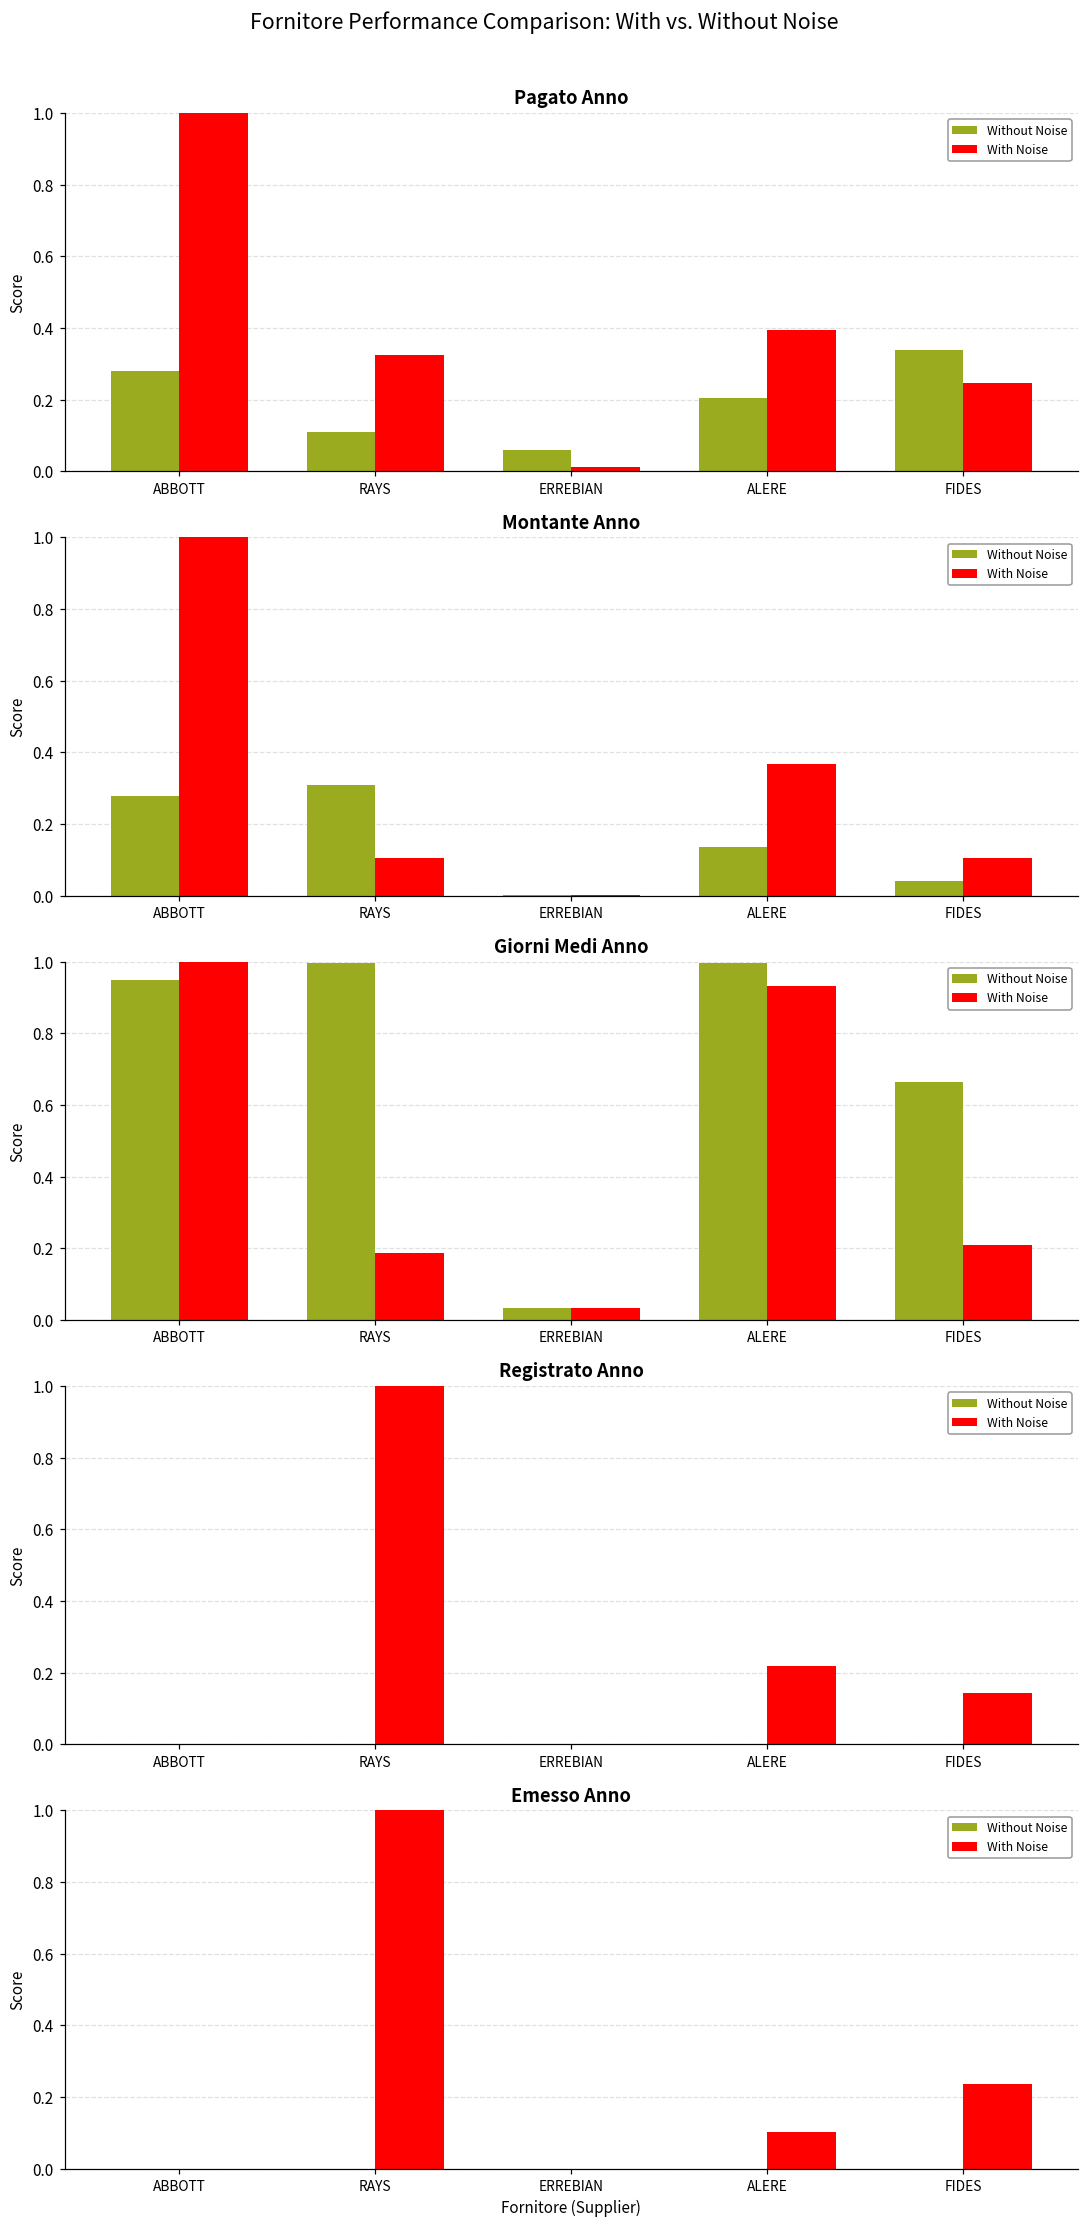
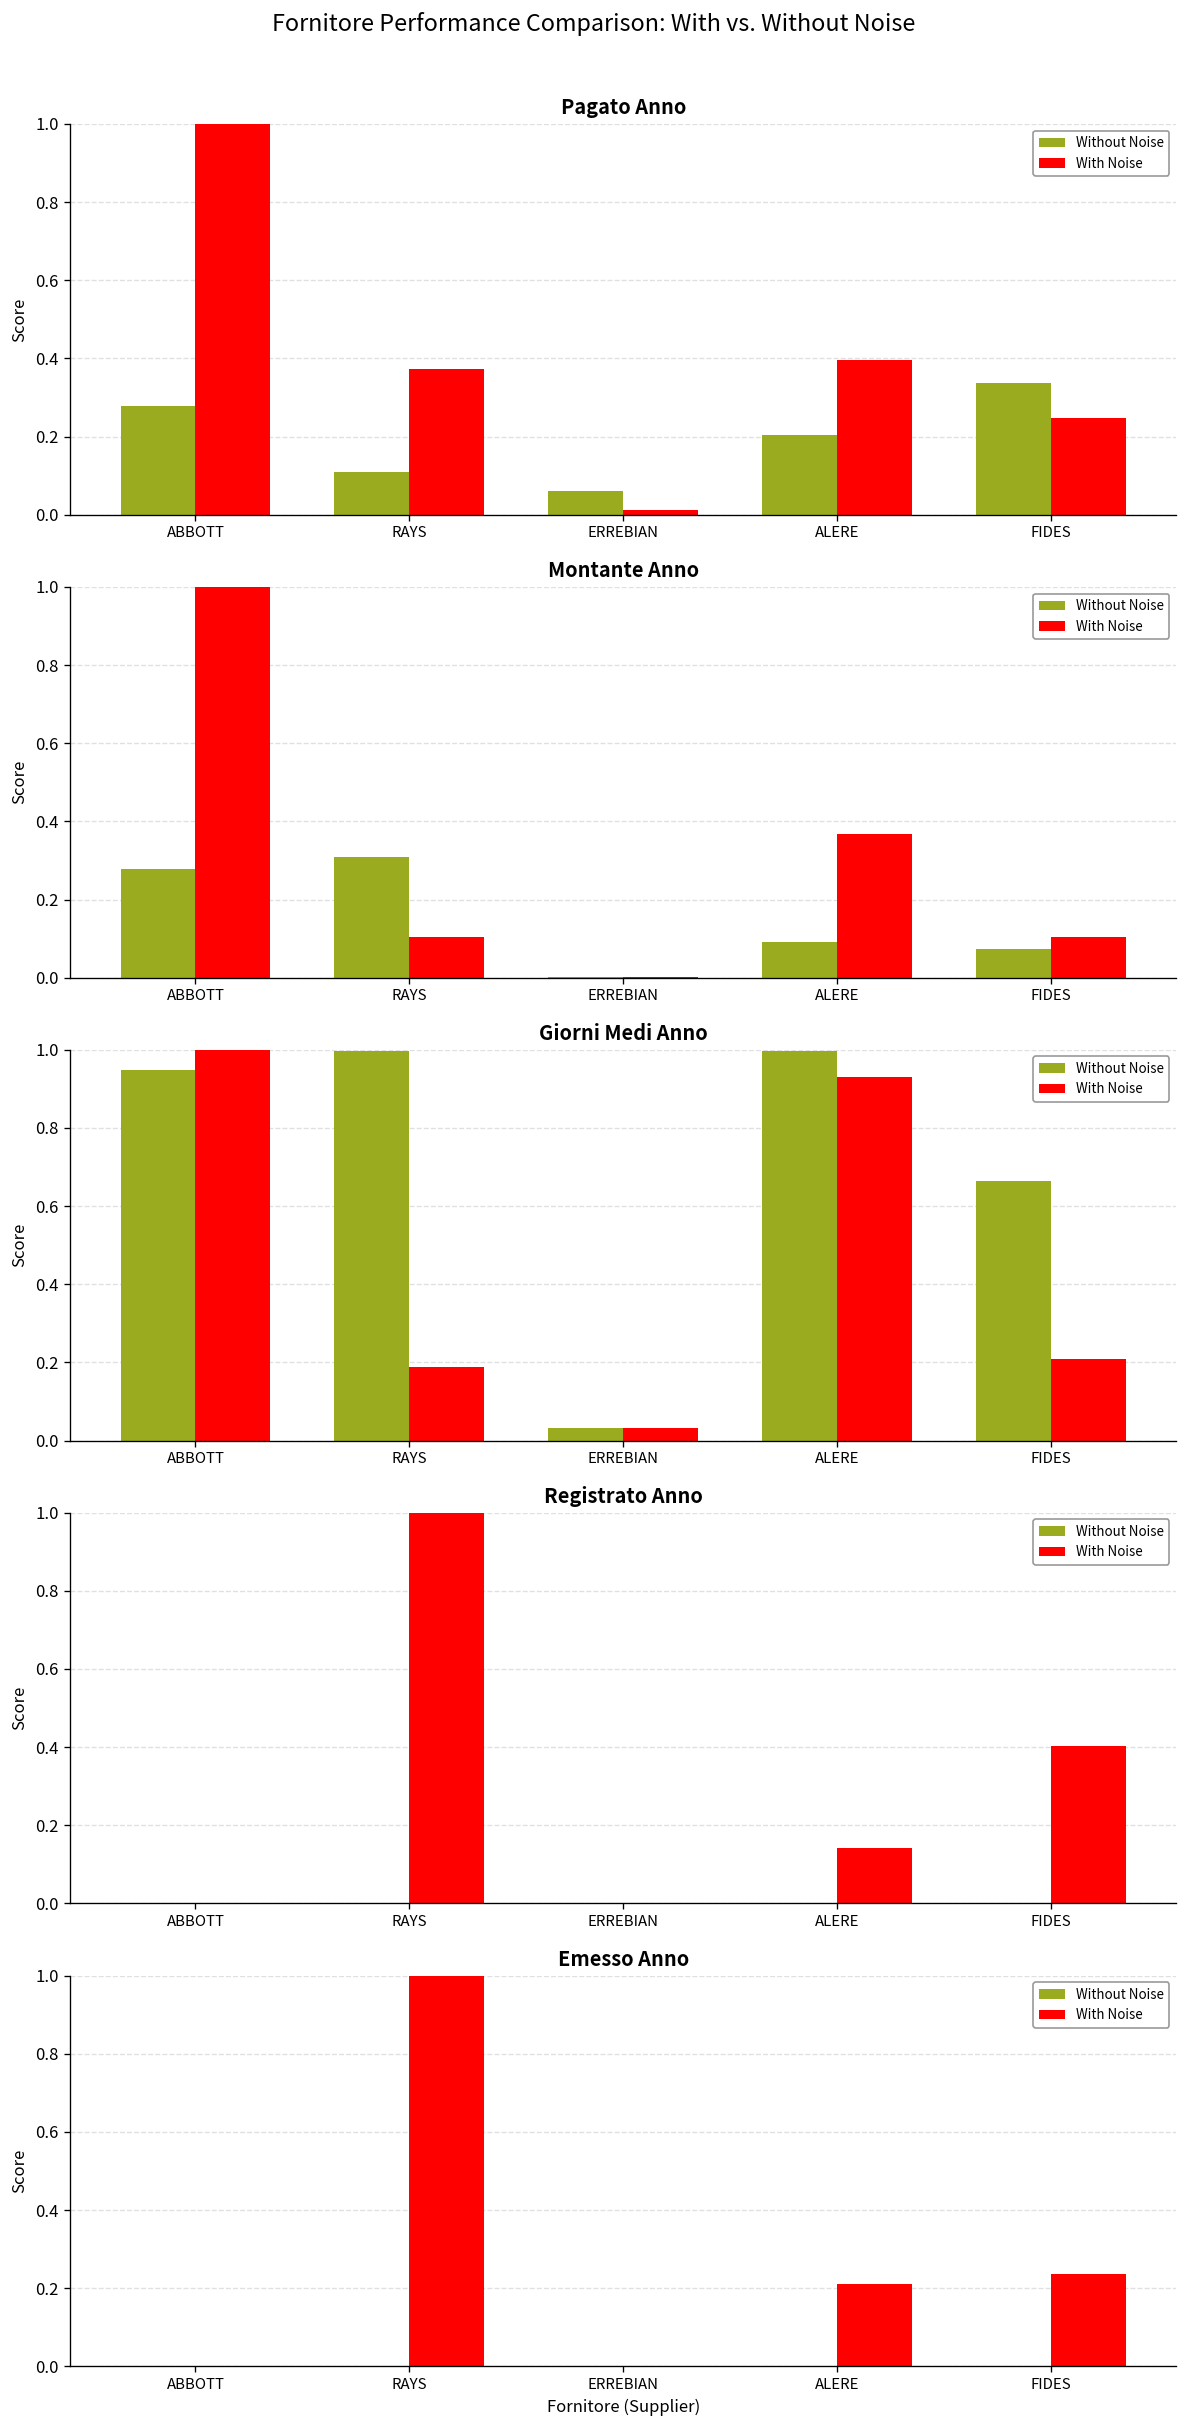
  {
    "Pagato Anno": {
      "Without Noise": {
        "ABBOTT": 0.28,
        "RAYS": 0.11,
        "ERREBIAN": 0.06,
        "ALERE": 0.21,
        "FIDES": 0.34
      },
      "With Noise": {
        "ABBOTT": 1.00,
-       "RAYS": 0.33,
+       "RAYS": 0.37,
        "ERREBIAN": 0.01,
        "ALERE": 0.40,
        "FIDES": 0.25
      }
    },
    "Montante Anno": {
      "Without Noise": {
        "ABBOTT": 0.28,
        "RAYS": 0.31,
-       "ALERE": 0.14,
-       "FIDES": 0.04
+       "ALERE": 0.09,
+       "FIDES": 0.07
      },
      "With Noise": {
        "ABBOTT": 1.00,
        "RAYS": 0.10,
        "ALERE": 0.37,
        "FIDES": 0.10
      }
    },
    "Giorni Medi Anno": {
      "Without Noise": {
        "ABBOTT": 0.95,
        "RAYS": 1.00,
        "ERREBIAN": 0.03,
        "ALERE": 1.00,
        "FIDES": 0.66
      },
      "With Noise": {
        "ABBOTT": 1.00,
        "RAYS": 0.19,
        "ERREBIAN": 0.03,
        "ALERE": 0.93,
        "FIDES": 0.21
      }
    },
    "Registrato Anno": {
      "Without Noise": {
        "ABBOTT": 0.00,
        "RAYS": 0.00,
        "ERREBIAN": 0.00,
        "ALERE": 0.00,
        "FIDES": 0.00
      },
      "With Noise": {
        "ABBOTT": 0.00,
        "RAYS": 1.00,
        "ERREBIAN": 0.00,
-       "ALERE": 0.22,
-       "FIDES": 0.14
+       "ALERE": 0.14,
+       "FIDES": 0.40
      }
    },
    "Emesso Anno": {
      "Without Noise": {
        "ABBOTT": 0.00,
        "RAYS": 0.00,
        "ERREBIAN": 0.00,
        "ALERE": 0.00,
        "FIDES": 0.00
      },
      "With Noise": {
        "ABBOTT": 0.00,
        "RAYS": 1.00,
        "ERREBIAN": 0.00,
-       "ALERE": 0.10,
+       "ALERE": 0.21,
        "FIDES": 0.24
      }
    }
  }
